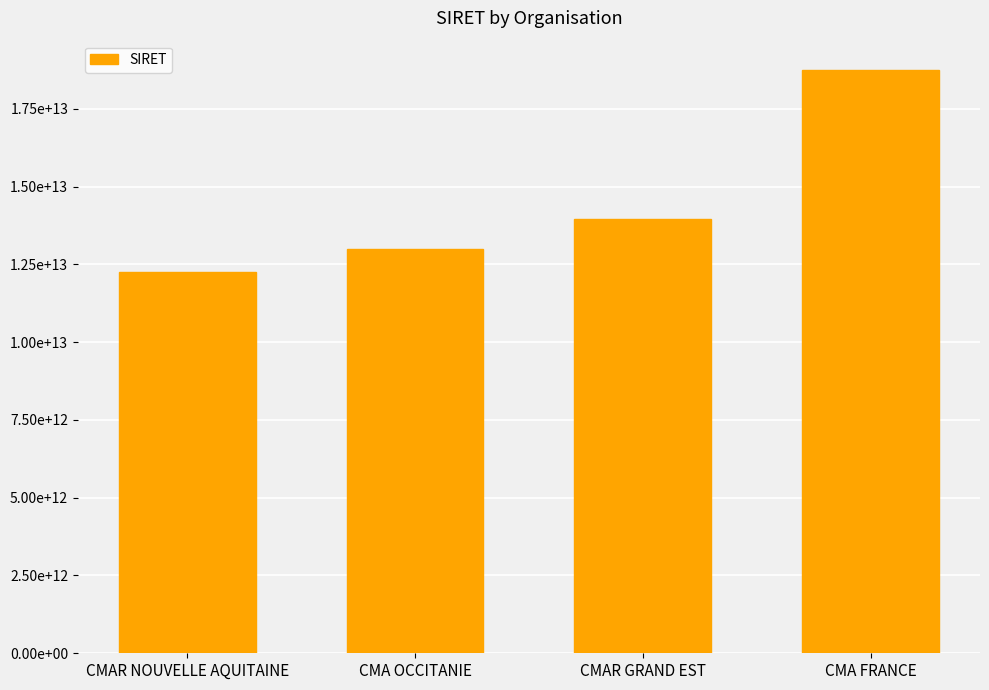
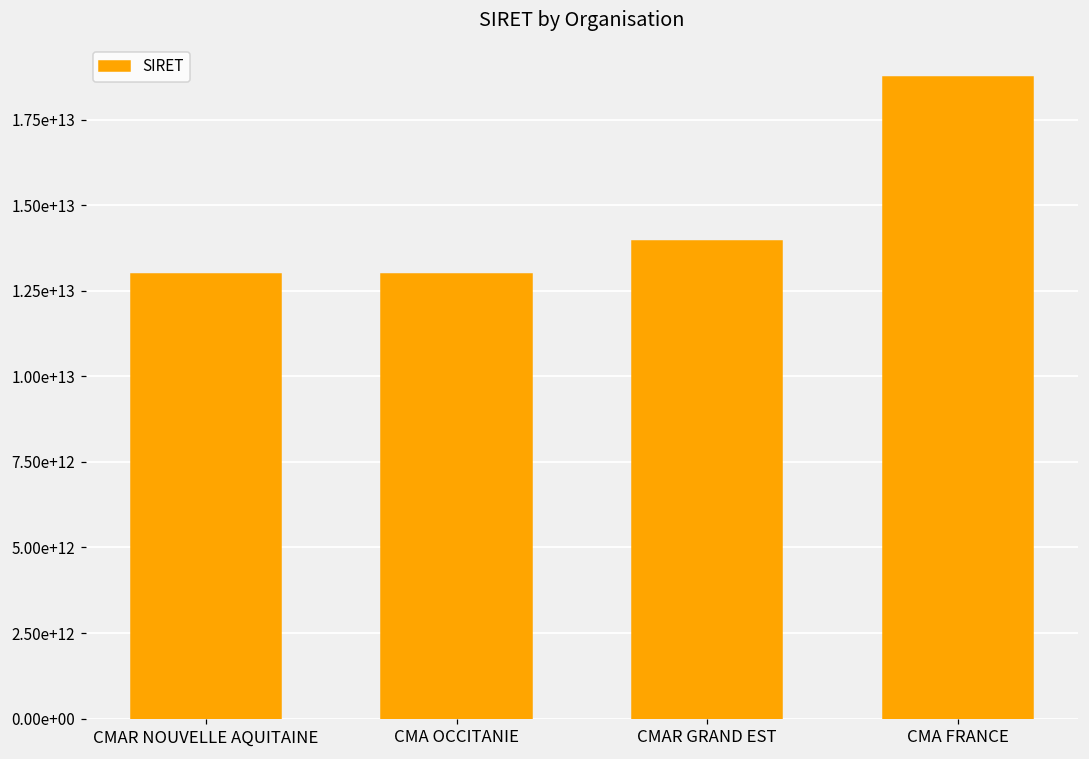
  {
-   "CMAR NOUVELLE AQUITAINE": 12300000000000,
+   "CMAR NOUVELLE AQUITAINE": 13000000000000,
    "CMA OCCITANIE": 13000000000000,
    "CMAR GRAND EST": 13900000000000,
    "CMA FRANCE": 18800000000000
  }
